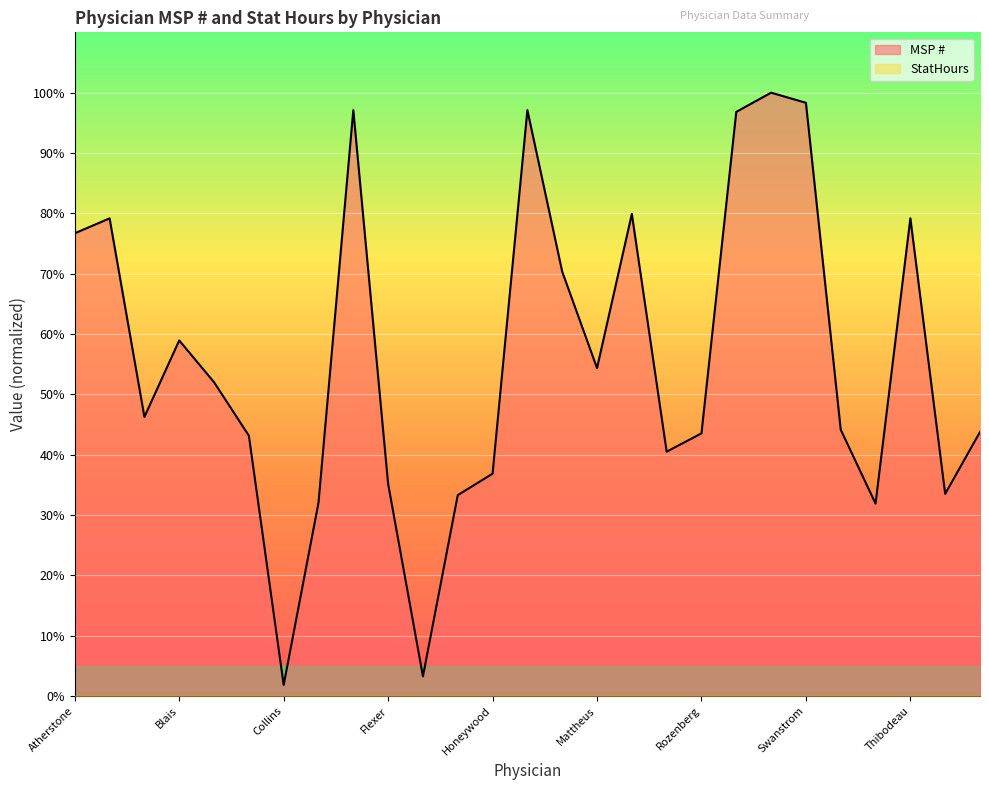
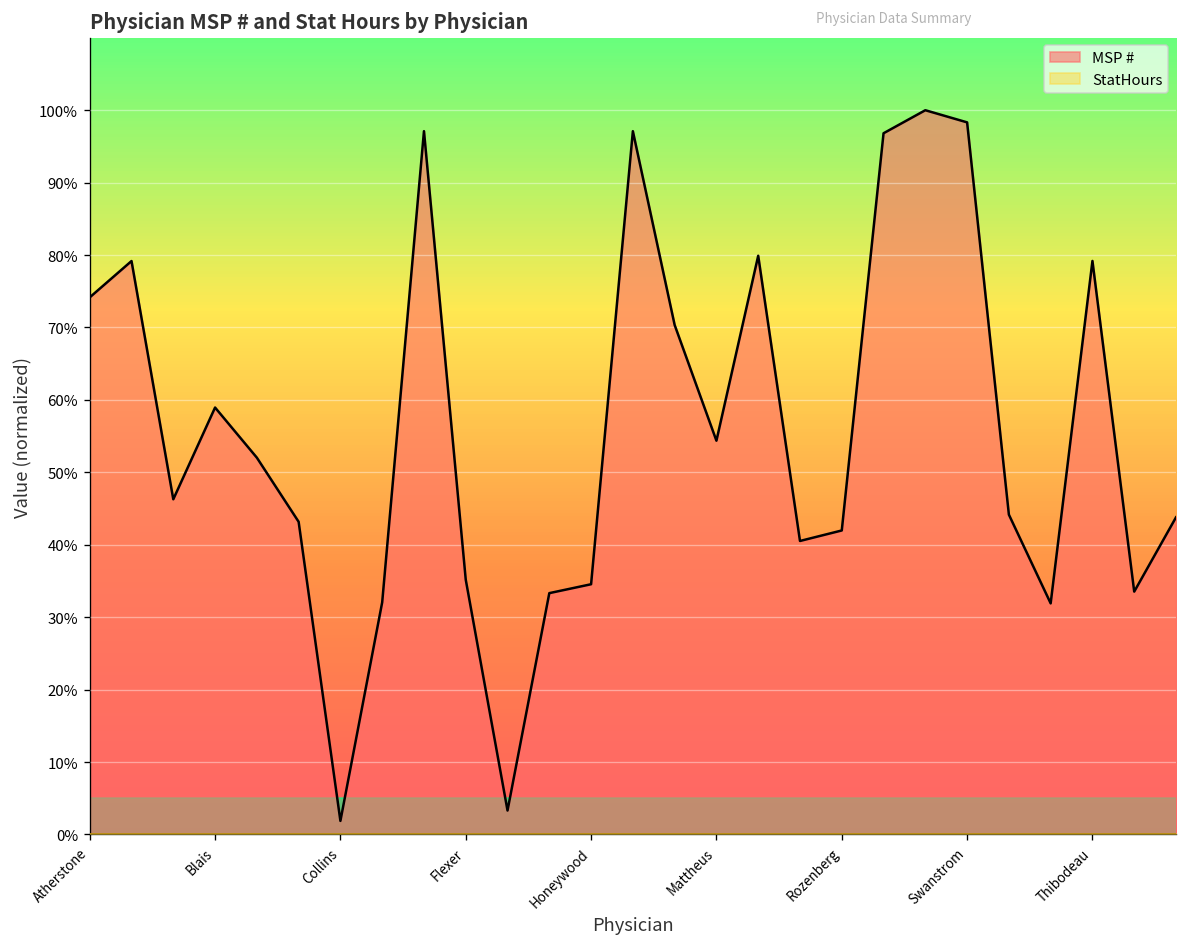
  {
    "MSP #": {
-     "Atherstone": "77%",
+     "Atherstone": "74%",
      "Blais": "59%",
      "Flexer": "35%",
-     "Honeywood": "37%",
+     "Honeywood": "35%",
      "Mattheus": "54%",
-     "Rozenberg": "44%",
+     "Rozenberg": "42%",
      "Swanstrom": "98%",
      "Thibodeau": "79%"
    }
  }
